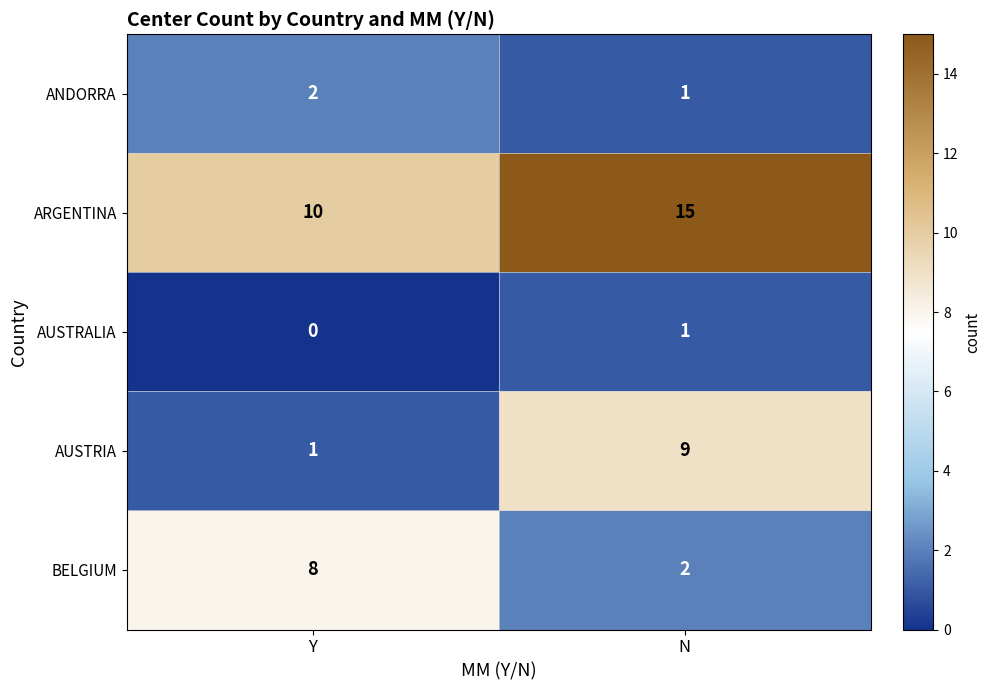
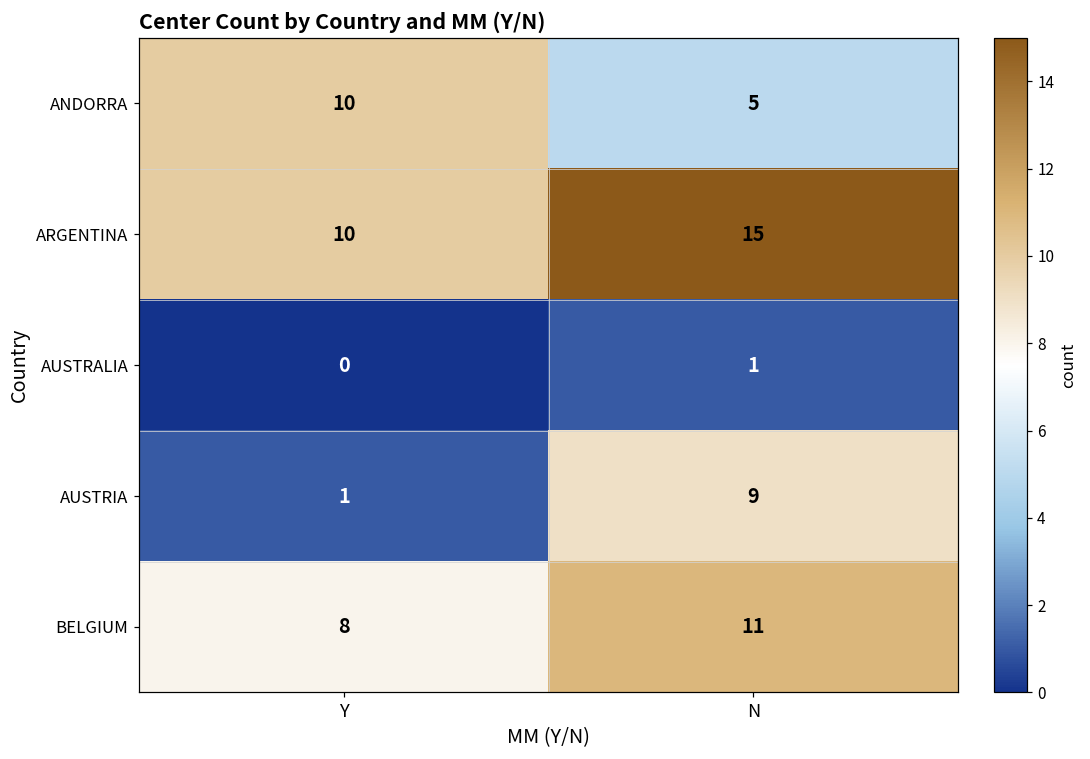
  {
    "ANDORRA": {
-     "Y": 2,
-     "N": 1
+     "Y": 10,
+     "N": 5
    },
    "ARGENTINA": {
      "Y": 10,
      "N": 15
    },
    "AUSTRALIA": {
      "Y": 0,
      "N": 1
    },
    "AUSTRIA": {
      "Y": 1,
      "N": 9
    },
    "BELGIUM": {
      "Y": 8,
-     "N": 2
+     "N": 11
    }
  }
